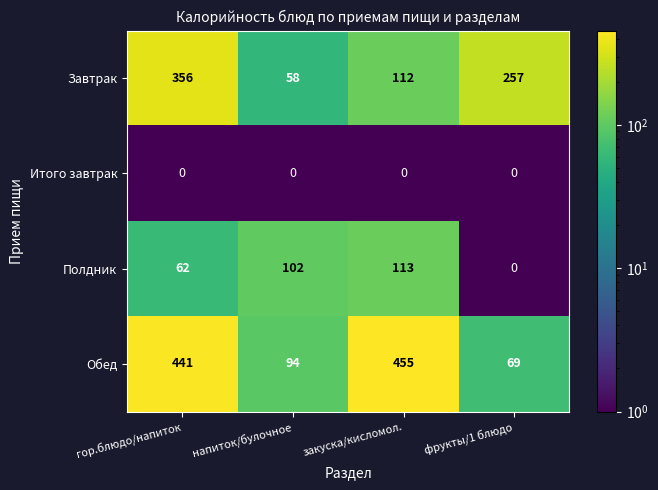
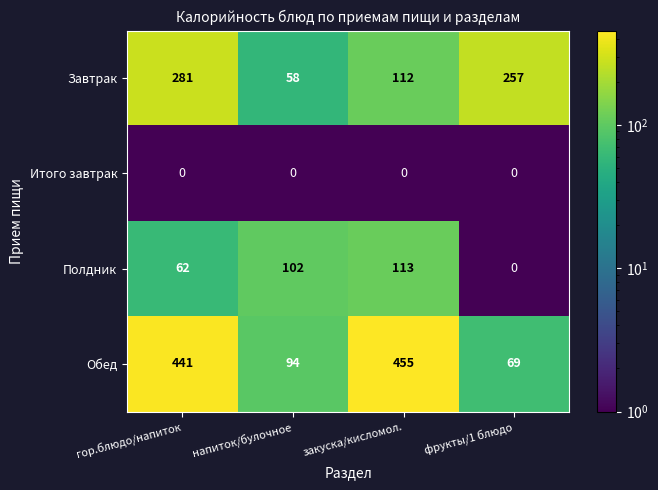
  {
    "Завтрак": {
-     "гор.блюдо/напиток": 356,
+     "гор.блюдо/напиток": 281,
      "напиток/булочное": 58,
      "закуска/кисломол.": 112,
      "фрукты/1 блюдо": 257
    },
    "Итого завтрак": {
      "гор.блюдо/напиток": 0,
      "напиток/булочное": 0,
      "закуска/кисломол.": 0,
      "фрукты/1 блюдо": 0
    },
    "Полдник": {
      "гор.блюдо/напиток": 62,
      "напиток/булочное": 102,
      "закуска/кисломол.": 113,
      "фрукты/1 блюдо": 0
    },
    "Обед": {
      "гор.блюдо/напиток": 441,
      "напиток/булочное": 94,
      "закуска/кисломол.": 455,
      "фрукты/1 блюдо": 69
    }
  }
